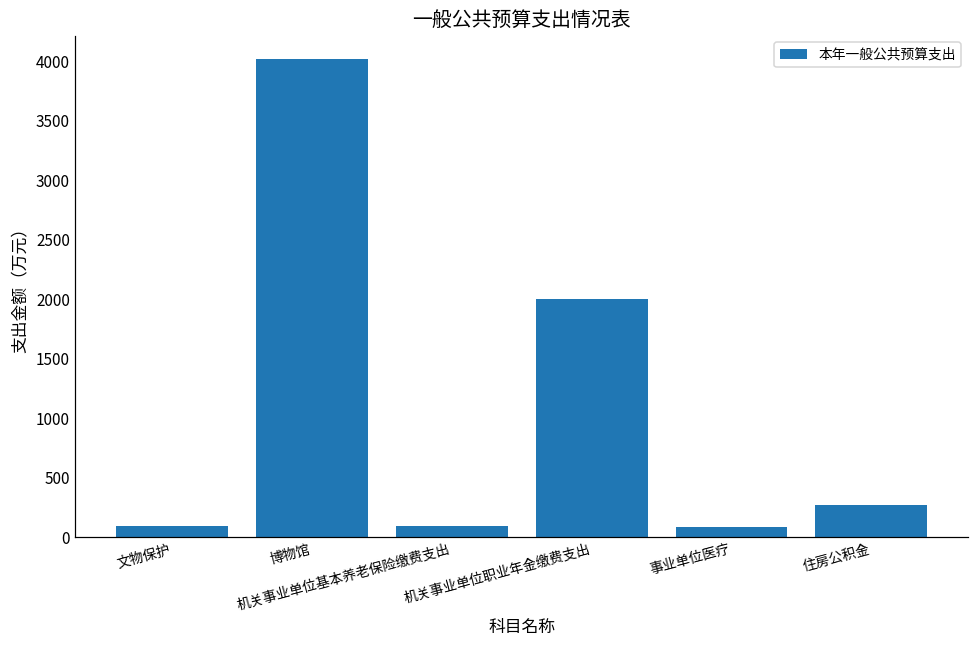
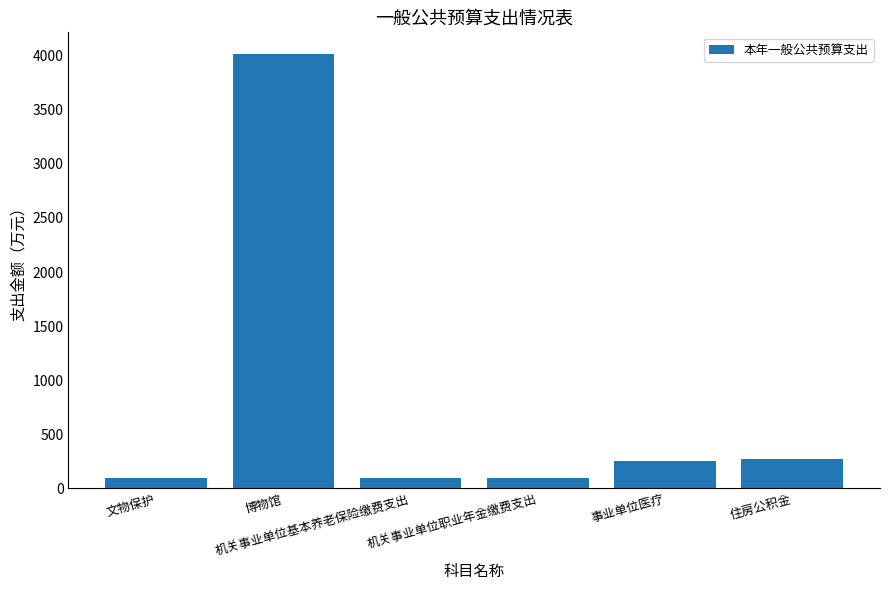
  {
    "文物保护": 90,
    "博物馆": 4020,
    "机关事业单位基本养老保险缴费支出": 100,
-   "机关事业单位职业年金缴费支出": 2000,
-   "事业单位医疗": 90,
+   "机关事业单位职业年金缴费支出": 100,
+   "事业单位医疗": 250,
    "住房公积金": 270
  }
